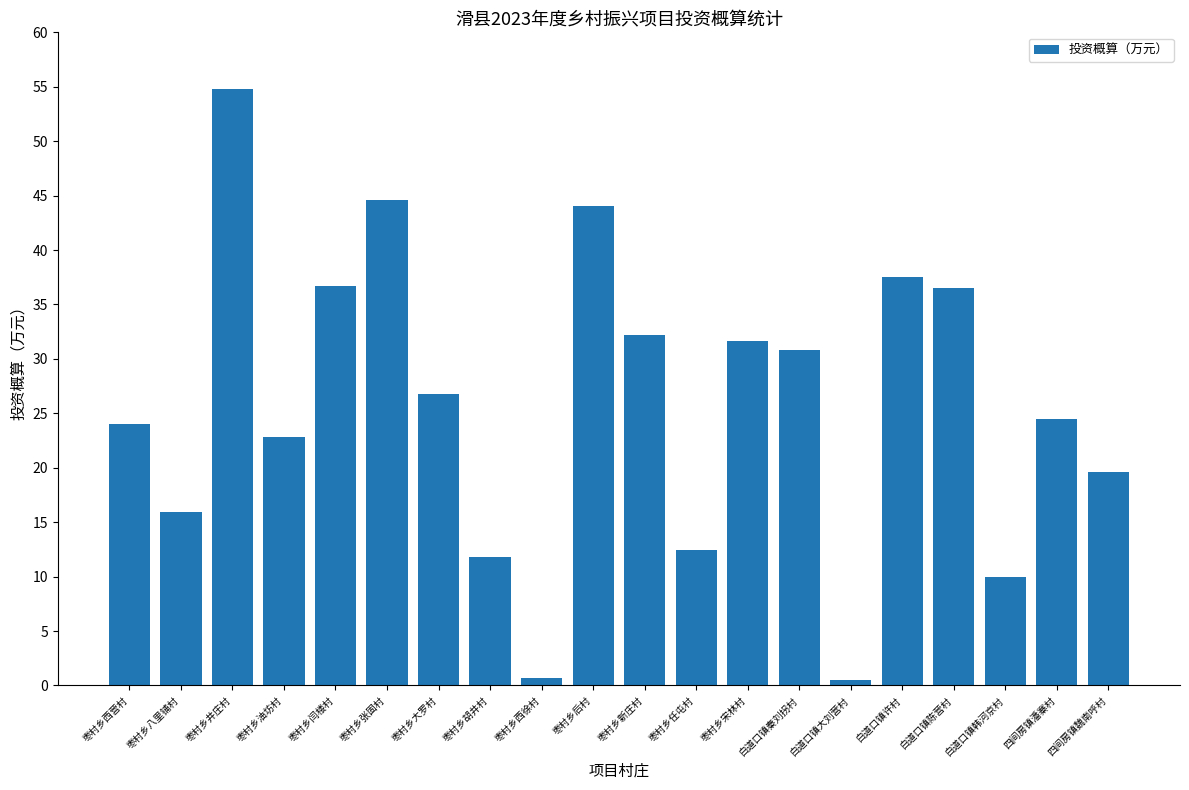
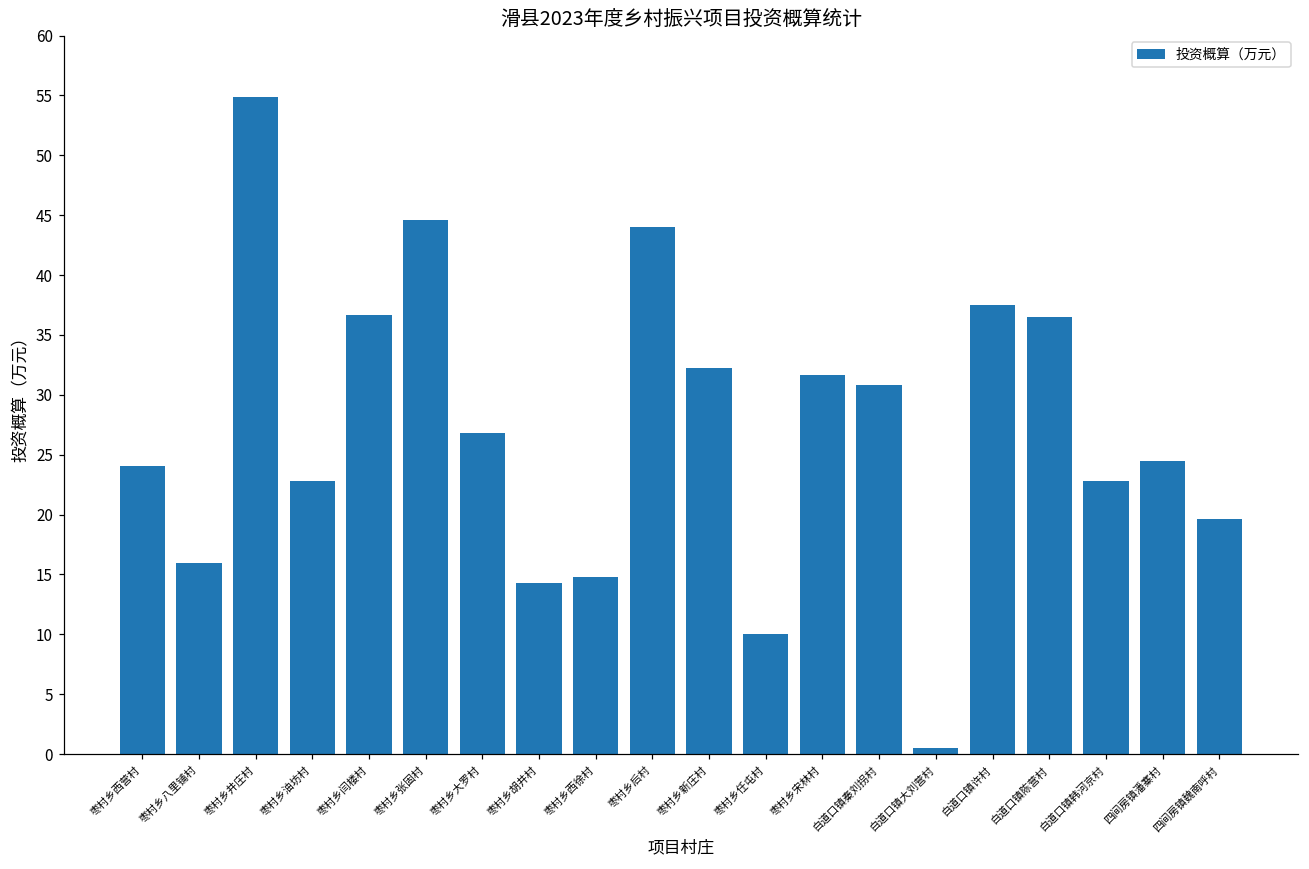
  {
    "枣村乡西营村": 24.0,
    "枣村乡八里铺村": 15.9,
    "枣村乡井庄村": 54.8,
    "枣村乡油坊村": 22.8,
    "枣村乡闫楼村": 36.7,
    "枣村乡张固村": 44.6,
    "枣村乡大罗村": 26.8,
-   "枣村乡胡井村": 11.8,
-   "枣村乡西徐村": 0.7,
+   "枣村乡胡井村": 14.3,
+   "枣村乡西徐村": 14.8,
    "枣村乡后村": 44.0,
    "枣村乡新庄村": 32.2,
-   "枣村乡任屯村": 12.4,
+   "枣村乡任屯村": 10.0,
    "枣村乡宋林村": 31.7,
    "白道口镇秦刘拐村": 30.8,
    "白道口镇大刘营村": 0.5,
    "白道口镇许村": 37.5,
    "白道口镇陈营村": 36.5,
-   "白道口镇韩河京村": 10.0,
+   "白道口镇韩河京村": 22.8,
    "四间房镇潘寨村": 24.5,
    "四间房镇魏南呼村": 19.6
  }
